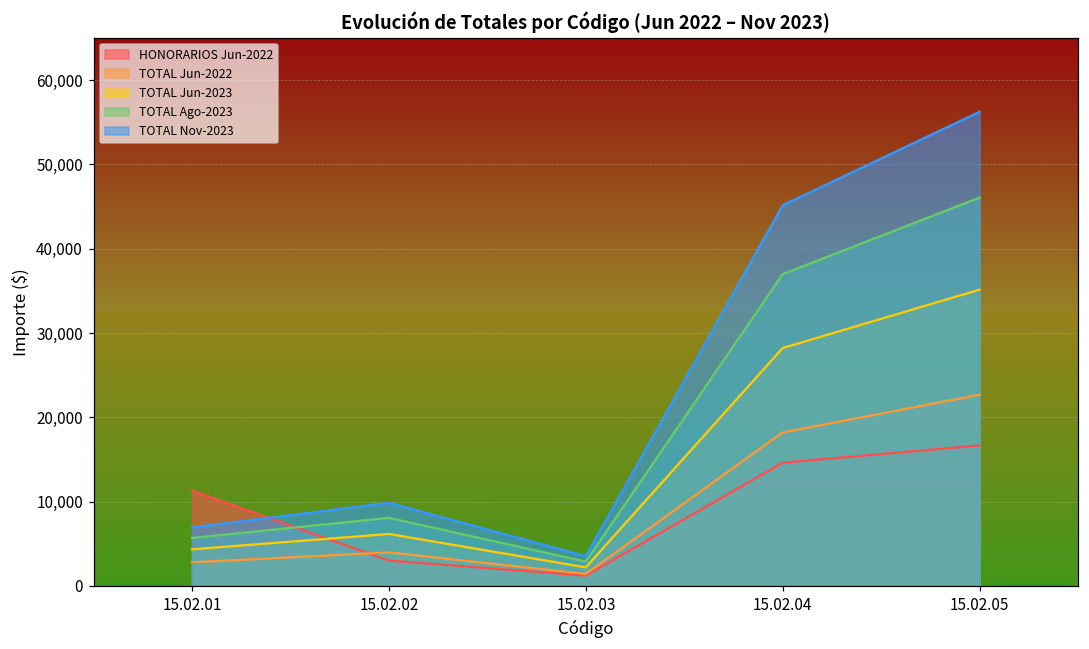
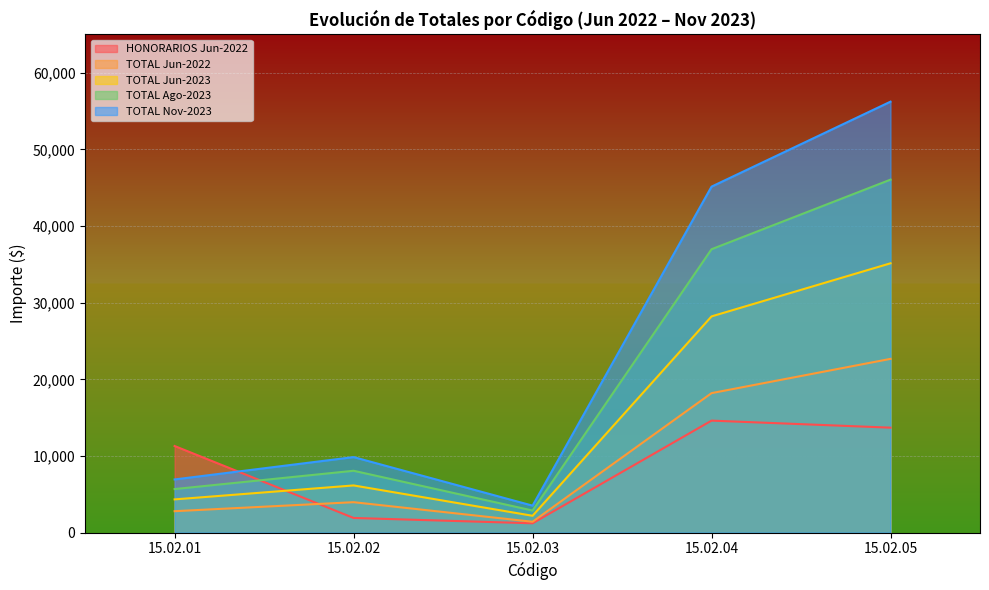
  {
    "HONORARIOS Jun-2022": {
      "15.02.01": "11,000",
-     "15.02.02": "3,000",
+     "15.02.02": "2,000",
      "15.02.04": "15,000",
-     "15.02.05": "17,000"
+     "15.02.05": "14,000"
    },
    "TOTAL Ago-2023": {
      "15.02.01": "6,000",
      "15.02.02": "8,000",
      "15.02.03": "3,000",
      "15.02.04": "37,000",
      "15.02.05": "46,000"
    },
    "TOTAL Nov-2023": {
      "15.02.01": "7,000",
      "15.02.02": "10,000",
      "15.02.03": "4,000",
      "15.02.04": "45,000",
      "15.02.05": "56,000"
    }
  }
